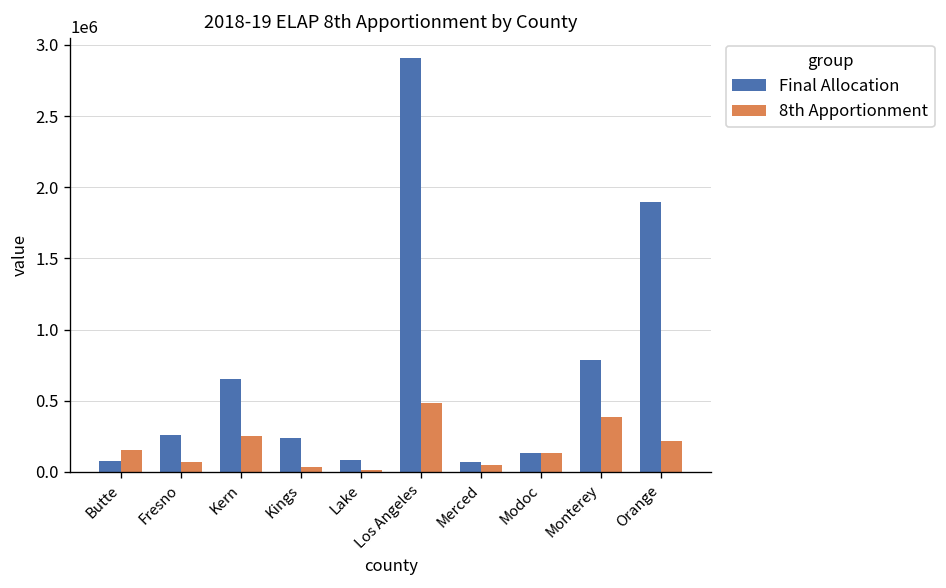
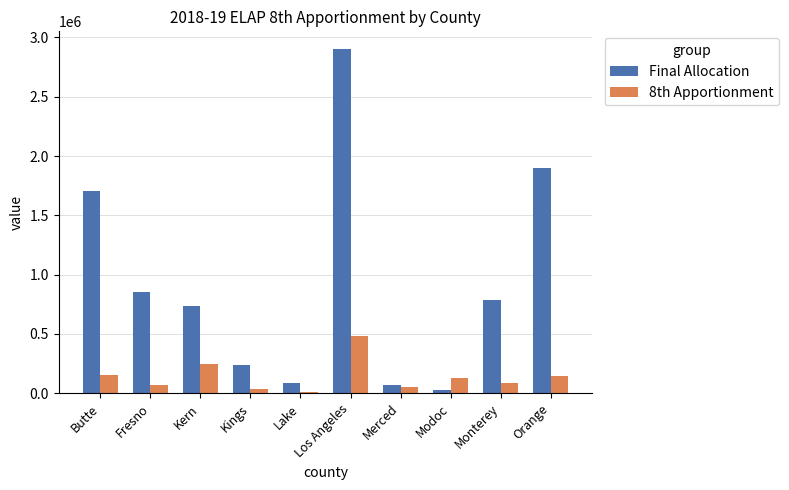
  {
    "Final Allocation": {
-     "Butte": 80000,
-     "Fresno": 260000,
-     "Kern": 650000,
+     "Butte": 1700000,
+     "Fresno": 850000,
+     "Kern": 740000,
      "Kings": 240000,
      "Lake": 90000,
      "Los Angeles": 2910000,
      "Merced": 70000,
-     "Modoc": 130000,
+     "Modoc": 30000,
      "Monterey": 790000,
      "Orange": 1900000
    },
    "8th Apportionment": {
      "Butte": 150000,
      "Fresno": 70000,
      "Kern": 250000,
      "Kings": 30000,
      "Los Angeles": 480000,
      "Merced": 50000,
      "Modoc": 130000,
-     "Monterey": 390000,
-     "Orange": 220000
+     "Monterey": 80000,
+     "Orange": 150000
    }
  }
